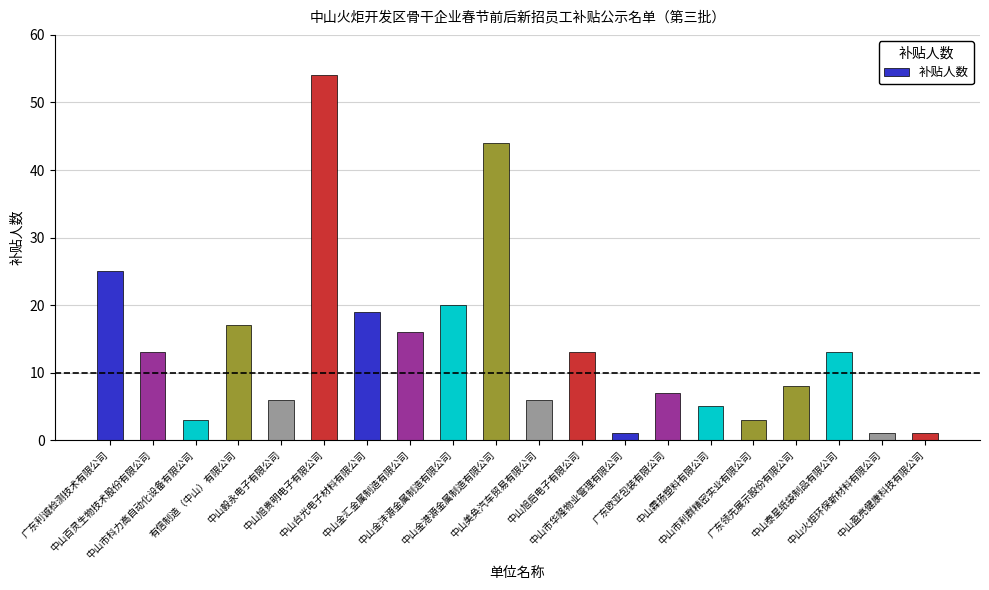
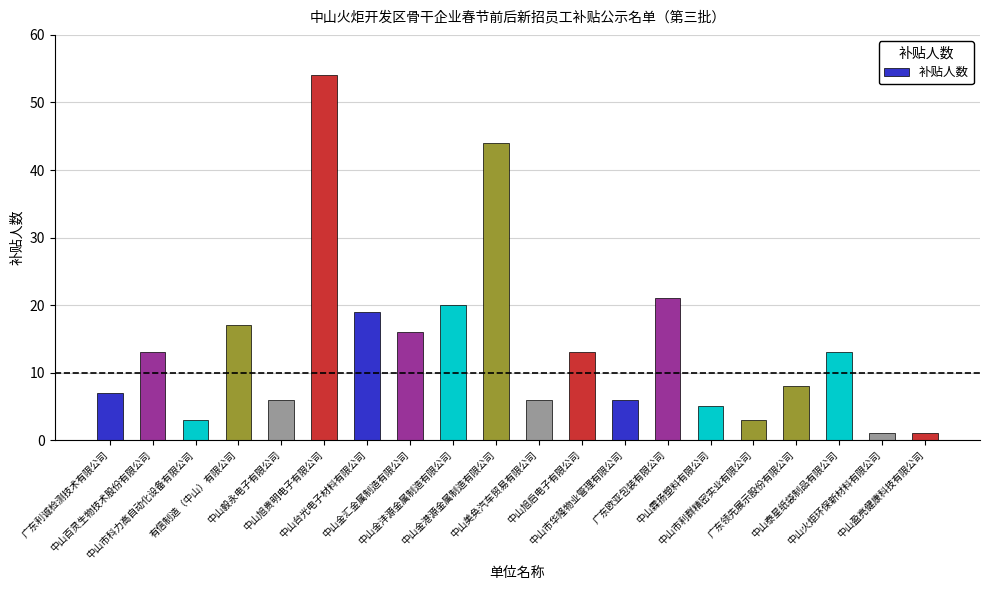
  {
-   "广东利诚检测技术有限公司": 25,
+   "广东利诚检测技术有限公司": 7,
    "中山百灵生物技术股份有限公司": 13,
    "中山市科力高自动化设备有限公司": 3,
    "有信制造（中山）有限公司": 17,
    "中山毅永电子有限公司": 6,
    "中山旭贵明电子有限公司": 54,
    "中山台光电子材料有限公司": 19,
    "中山金汇金属制造有限公司": 16,
    "中山金沣源金属制造有限公司": 20,
    "中山金港源金属制造有限公司": 44,
    "中山美奂汽车贸易有限公司": 6,
    "中山旭启电子有限公司": 13,
-   "中山市华隆物业管理有限公司": 1,
-   "广东欧亚包装有限公司": 7,
+   "中山市华隆物业管理有限公司": 6,
+   "广东欧亚包装有限公司": 21,
    "中山霖扬塑料有限公司": 5,
    "中山市利群精密实业有限公司": 3,
    "广东领先展示股份有限公司": 8,
    "中山泰星纸袋制品有限公司": 13,
    "中山火炬环保新材料有限公司": 1,
    "中山盈亮健康科技有限公司": 1
  }
